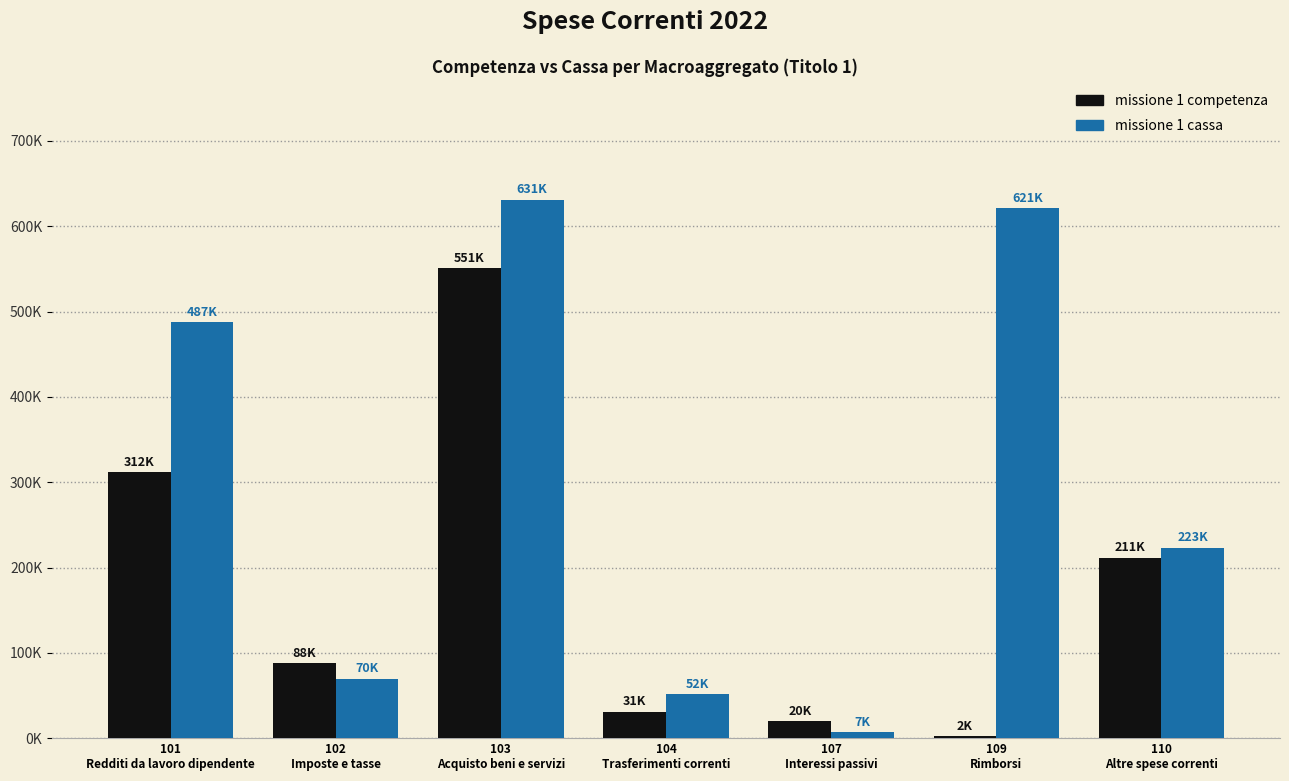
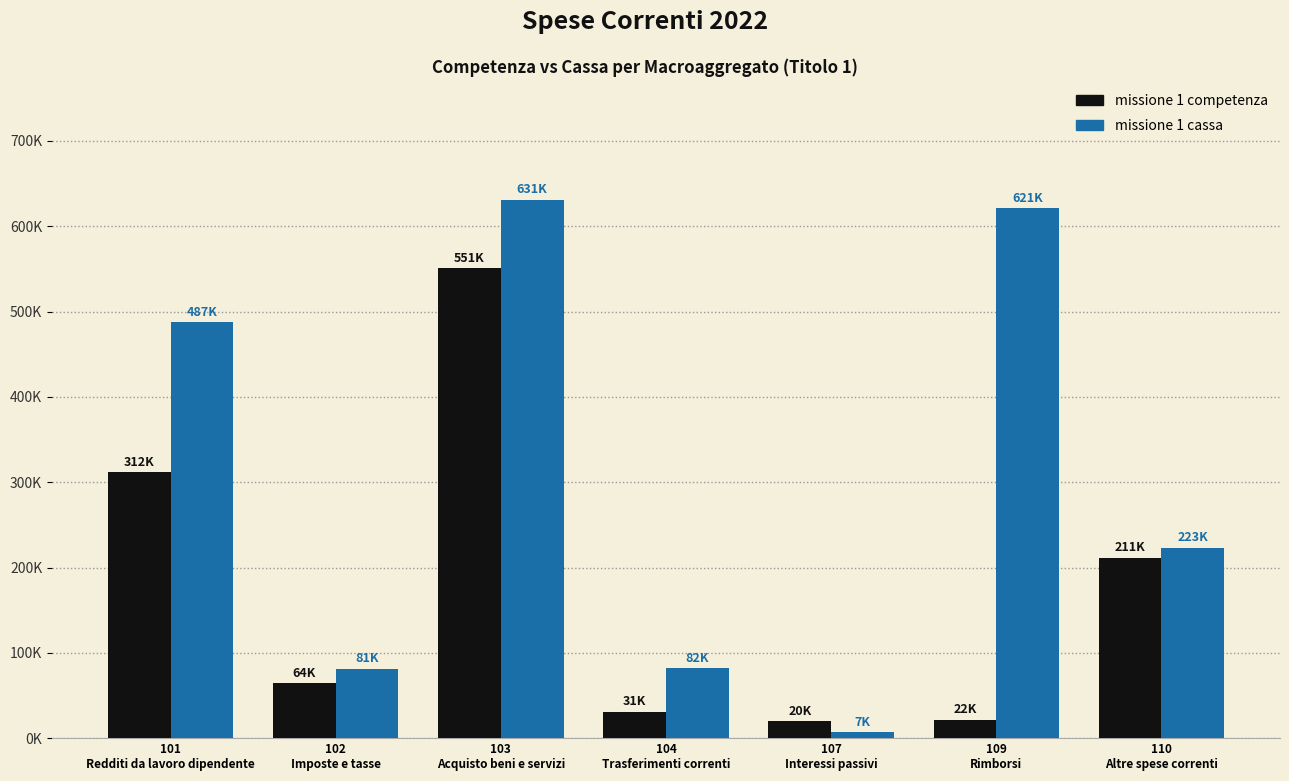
  {
    "missione 1 competenza": {
      "101 Redditi da lavoro dipendente": "312K",
-     "102 Imposte e tasse": "88K",
+     "102 Imposte e tasse": "64K",
      "103 Acquisto beni e servizi": "551K",
      "104 Trasferimenti correnti": "31K",
      "107 Interessi passivi": "20K",
-     "109 Rimborsi": "2K",
+     "109 Rimborsi": "22K",
      "110 Altre spese correnti": "211K"
    },
    "missione 1 cassa": {
      "101 Redditi da lavoro dipendente": "487K",
-     "102 Imposte e tasse": "70K",
+     "102 Imposte e tasse": "81K",
      "103 Acquisto beni e servizi": "631K",
-     "104 Trasferimenti correnti": "52K",
+     "104 Trasferimenti correnti": "82K",
      "107 Interessi passivi": "7K",
      "109 Rimborsi": "621K",
      "110 Altre spese correnti": "223K"
    }
  }
